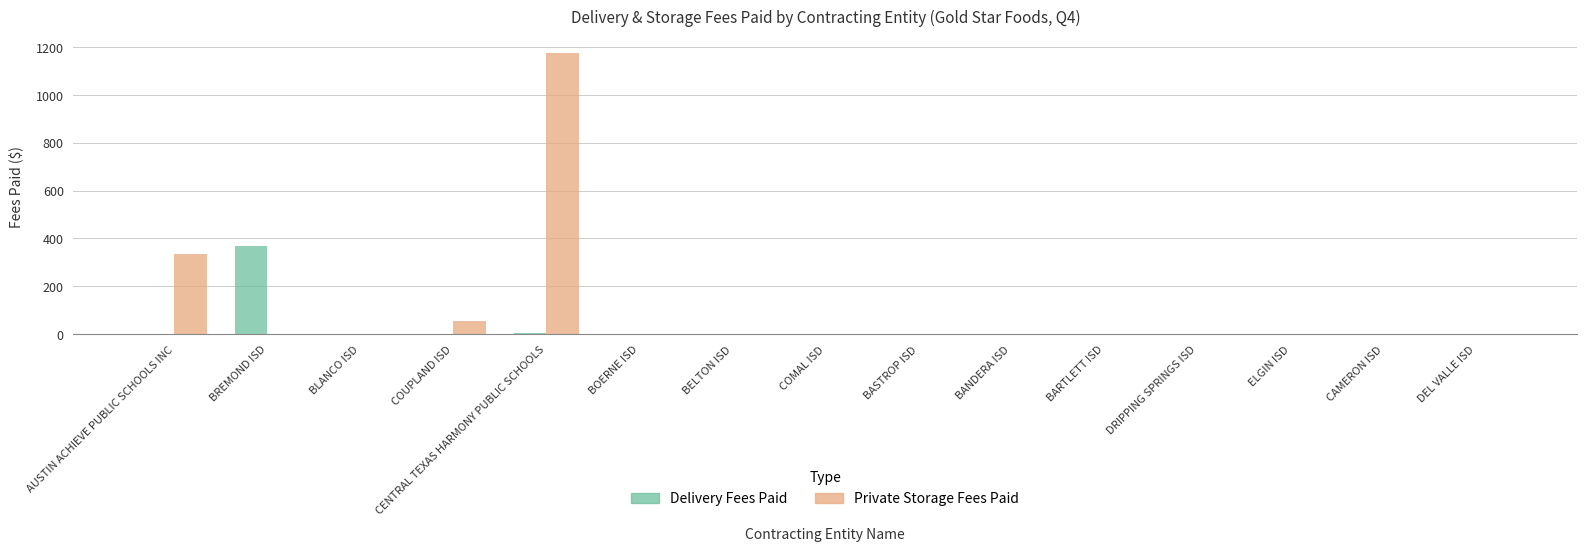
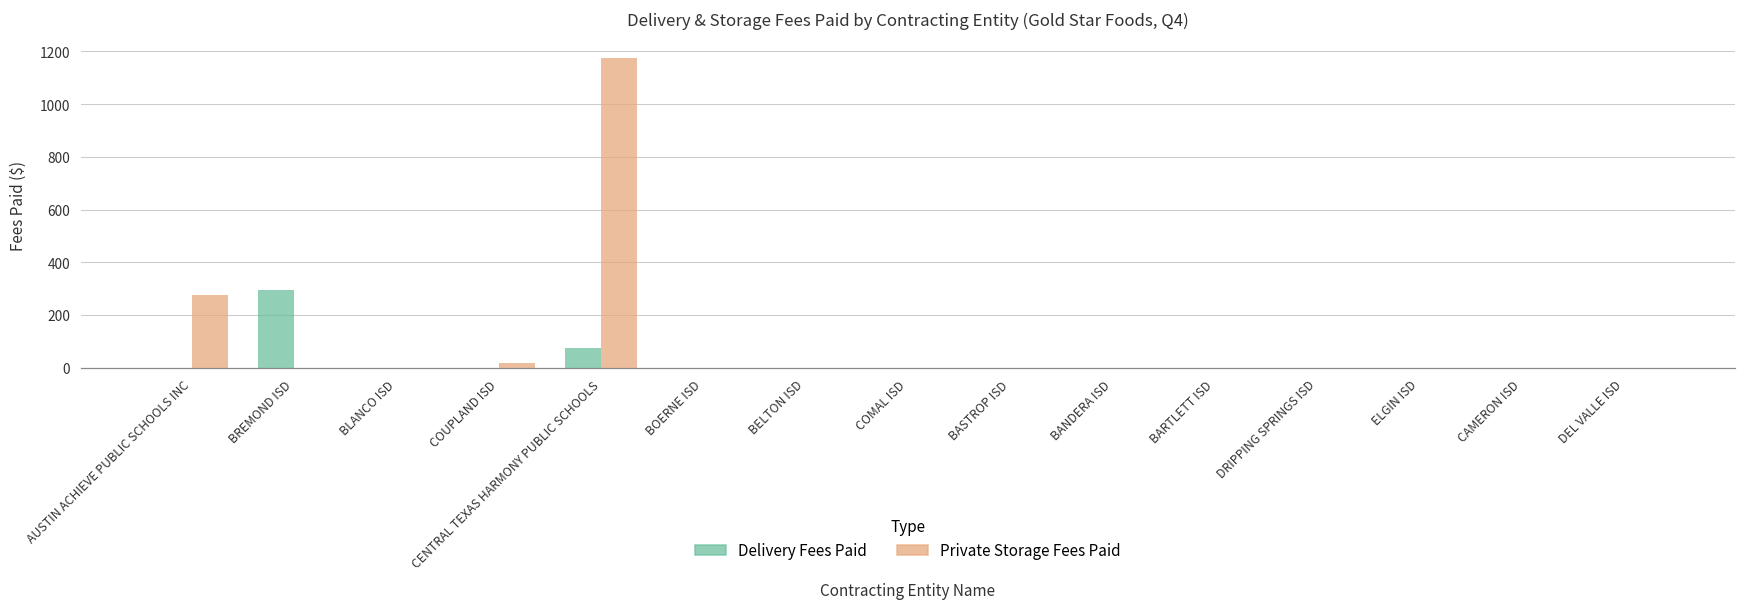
  {
    "Delivery Fees Paid": {
      "AUSTIN ACHIEVE PUBLIC SCHOOLS INC": 0,
-     "BREMOND ISD": 370,
+     "BREMOND ISD": 290,
      "BLANCO ISD": 0,
      "COUPLAND ISD": 0,
-     "CENTRAL TEXAS HARMONY PUBLIC SCHOOLS": 0,
+     "CENTRAL TEXAS HARMONY PUBLIC SCHOOLS": 70,
      "BOERNE ISD": 0,
      "BELTON ISD": 0,
      "COMAL ISD": 0,
      "BASTROP ISD": 0,
      "BANDERA ISD": 0,
      "BARTLETT ISD": 0,
      "DRIPPING SPRINGS ISD": 0,
      "ELGIN ISD": 0,
      "CAMERON ISD": 0,
      "DEL VALLE ISD": 0
    },
    "Private Storage Fees Paid": {
-     "AUSTIN ACHIEVE PUBLIC SCHOOLS INC": 330,
+     "AUSTIN ACHIEVE PUBLIC SCHOOLS INC": 280,
      "BREMOND ISD": 0,
      "BLANCO ISD": 0,
-     "COUPLAND ISD": 50,
+     "COUPLAND ISD": 20,
      "CENTRAL TEXAS HARMONY PUBLIC SCHOOLS": 1170,
      "BOERNE ISD": 0,
      "BELTON ISD": 0,
      "COMAL ISD": 0,
      "BASTROP ISD": 0,
      "BANDERA ISD": 0,
      "BARTLETT ISD": 0,
      "DRIPPING SPRINGS ISD": 0,
      "ELGIN ISD": 0,
      "CAMERON ISD": 0,
      "DEL VALLE ISD": 0
    }
  }
